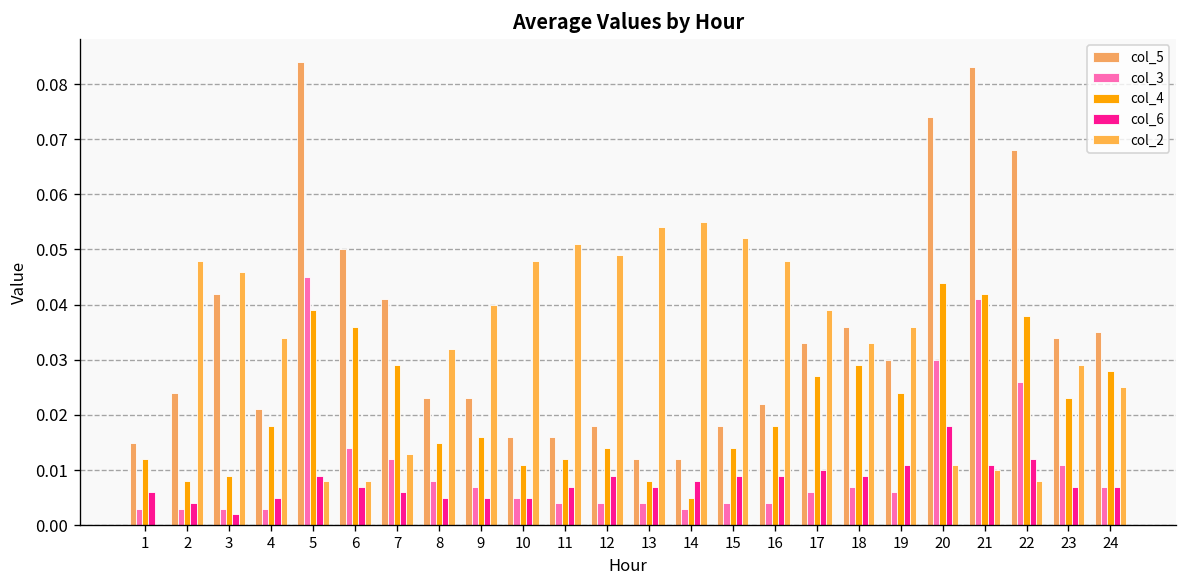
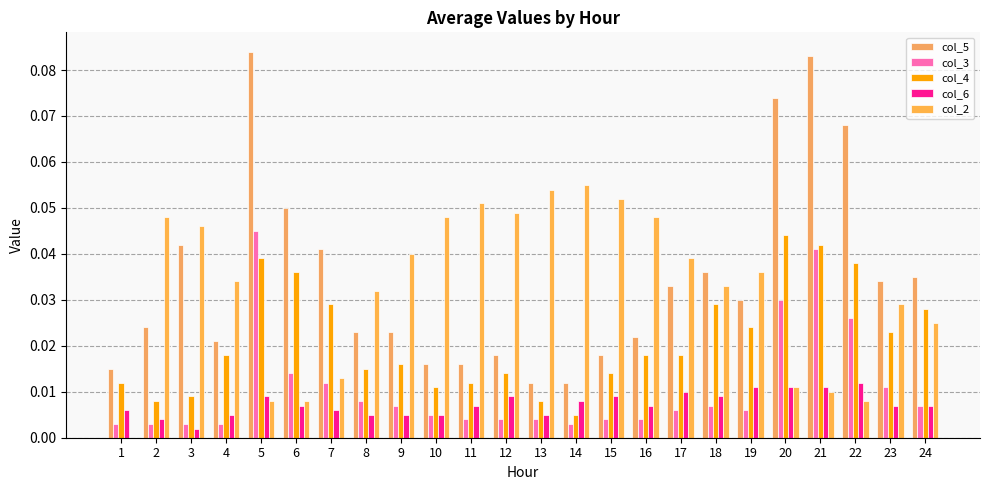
  {
    "col_3": {
      "1": 0.003,
      "2": 0.003,
      "3": 0.003,
      "4": 0.003,
      "5": 0.045,
      "6": 0.014,
      "7": 0.012,
      "8": 0.008,
      "9": 0.007,
      "10": 0.005,
      "11": 0.004,
      "12": 0.004,
      "13": 0.004,
      "14": 0.003,
      "15": 0.004,
      "16": 0.004,
      "17": 0.006,
      "18": 0.007,
      "19": 0.006,
      "20": 0.030,
      "21": 0.041,
      "22": 0.026,
      "23": 0.011,
      "24": 0.007
    },
    "col_4": {
      "1": 0.012,
      "2": 0.008,
      "3": 0.009,
      "4": 0.018,
      "5": 0.039,
      "6": 0.036,
      "7": 0.029,
      "8": 0.015,
      "9": 0.016,
      "10": 0.011,
      "11": 0.012,
      "12": 0.014,
      "13": 0.008,
      "14": 0.005,
      "15": 0.014,
      "16": 0.018,
-     "17": 0.027,
+     "17": 0.018,
      "18": 0.029,
      "19": 0.024,
      "20": 0.044,
      "21": 0.042,
      "22": 0.038,
      "23": 0.023,
      "24": 0.028
    },
    "col_6": {
      "1": 0.006,
      "2": 0.004,
      "3": 0.002,
      "4": 0.005,
      "5": 0.009,
      "6": 0.007,
      "7": 0.006,
      "8": 0.005,
      "9": 0.005,
      "10": 0.005,
      "11": 0.007,
      "12": 0.009,
-     "13": 0.007,
+     "13": 0.005,
      "14": 0.008,
      "15": 0.009,
-     "16": 0.009,
+     "16": 0.007,
      "17": 0.010,
      "18": 0.009,
      "19": 0.011,
-     "20": 0.018,
+     "20": 0.011,
      "21": 0.011,
      "22": 0.012,
      "23": 0.007,
      "24": 0.007
    }
  }
